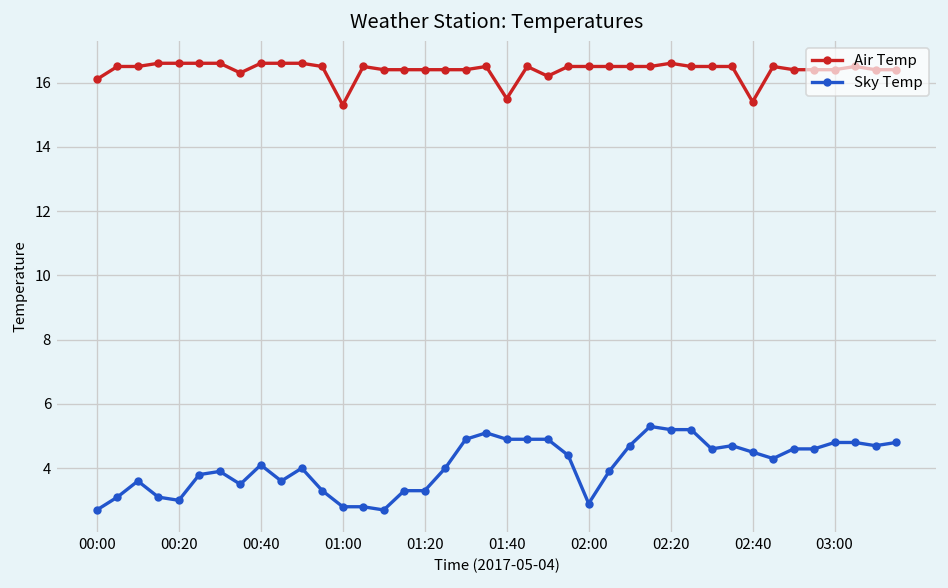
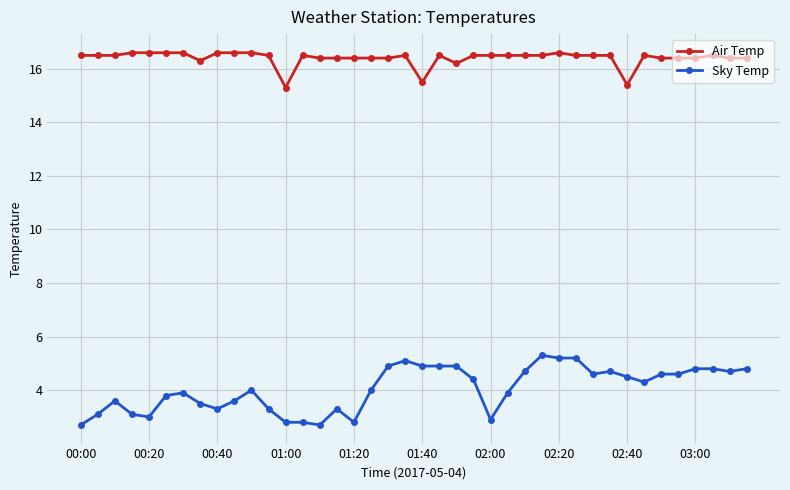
  {
    "Air Temp": {
-     "00:00": 16.1,
+     "00:00": 16.5,
      "00:20": 16.6,
      "00:40": 16.6,
      "01:00": 15.3,
      "01:20": 16.4,
      "01:40": 15.5,
      "02:00": 16.5,
      "02:20": 16.6,
      "02:40": 15.4
    },
    "Sky Temp": {
      "00:00": 2.7,
      "00:20": 3.0,
-     "00:40": 4.1,
+     "00:40": 3.3,
      "01:00": 2.8,
-     "01:20": 3.3,
+     "01:20": 2.8,
      "01:40": 4.9,
      "02:00": 2.9,
      "02:20": 5.2,
      "02:40": 4.5,
      "03:00": 4.8
    }
  }
